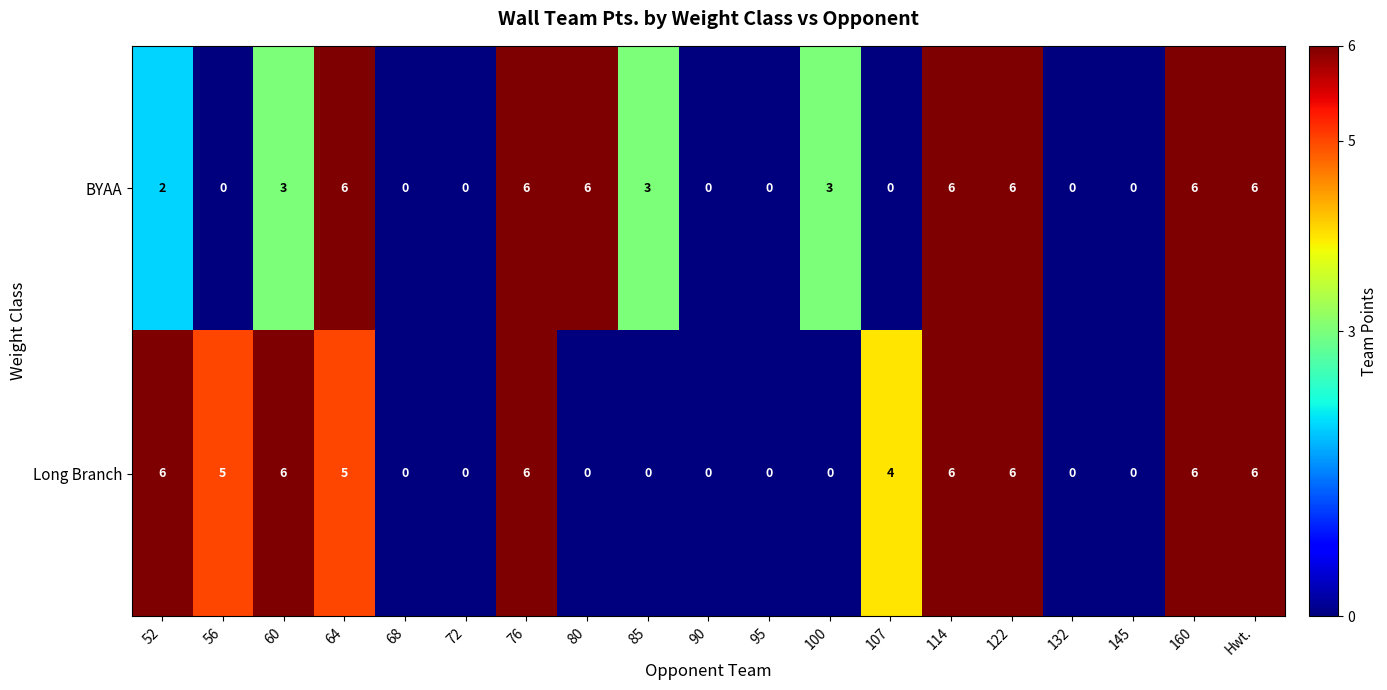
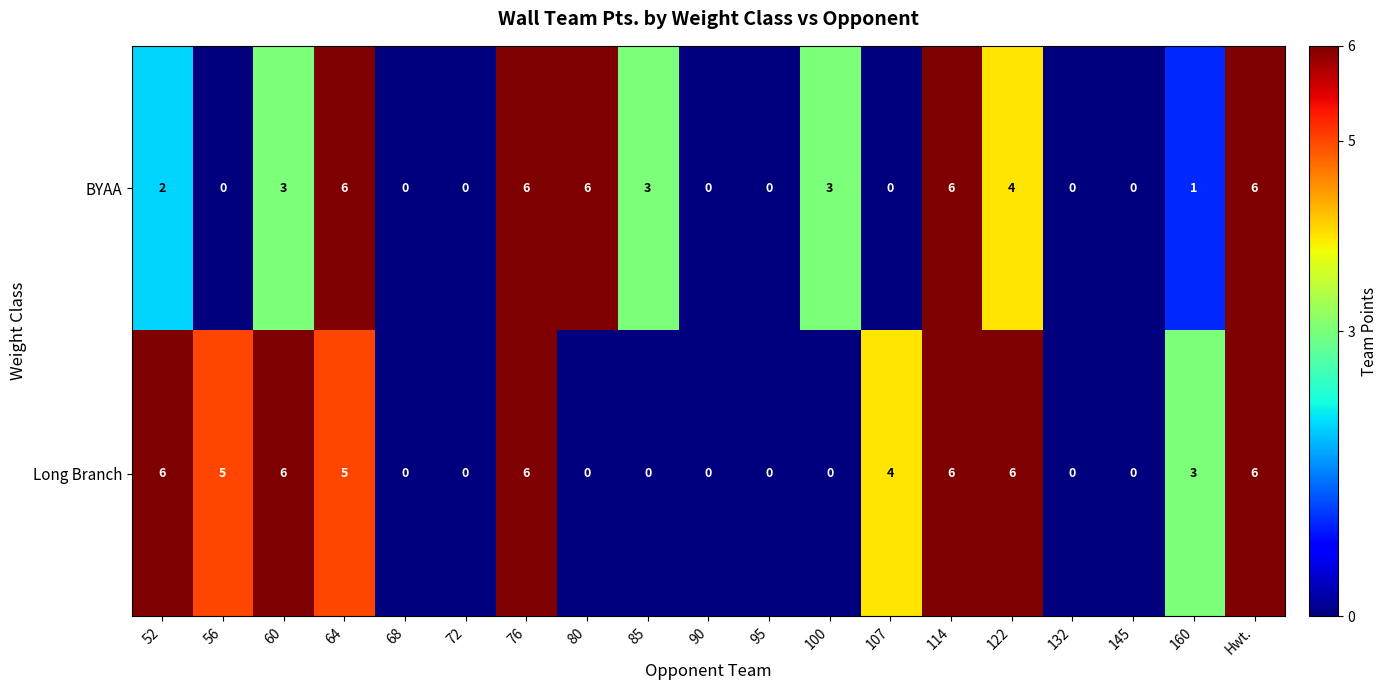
  {
    "BYAA": {
      "52": 2,
      "56": 0,
      "60": 3,
      "64": 6,
      "68": 0,
      "72": 0,
      "76": 6,
      "80": 6,
      "85": 3,
      "90": 0,
      "95": 0,
      "100": 3,
      "107": 0,
      "114": 6,
-     "122": 6,
+     "122": 4,
      "132": 0,
      "145": 0,
-     "160": 6,
+     "160": 1,
      "Hwt.": 6
    },
    "Long Branch": {
      "52": 6,
      "56": 5,
      "60": 6,
      "64": 5,
      "68": 0,
      "72": 0,
      "76": 6,
      "80": 0,
      "85": 0,
      "90": 0,
      "95": 0,
      "100": 0,
      "107": 4,
      "114": 6,
      "122": 6,
      "132": 0,
      "145": 0,
-     "160": 6,
+     "160": 3,
      "Hwt.": 6
    }
  }
